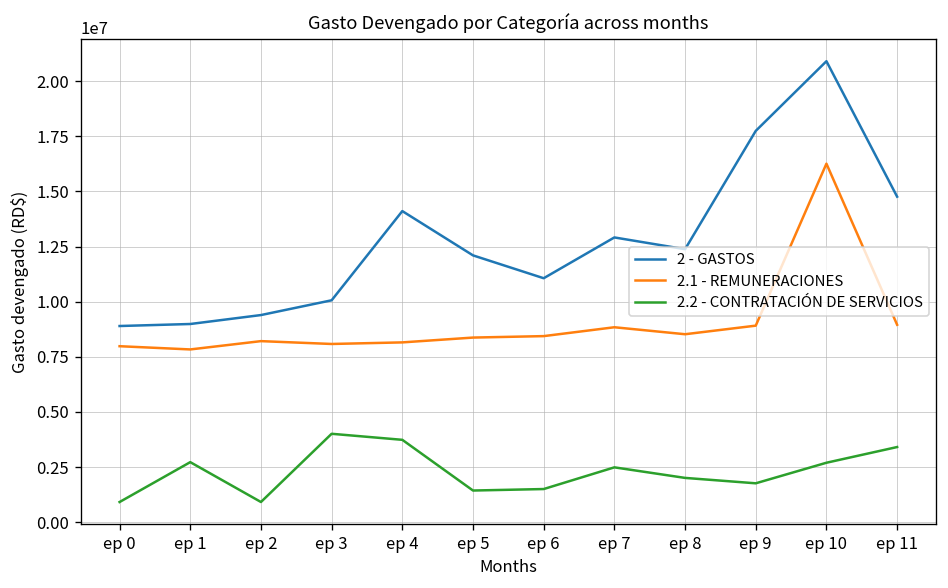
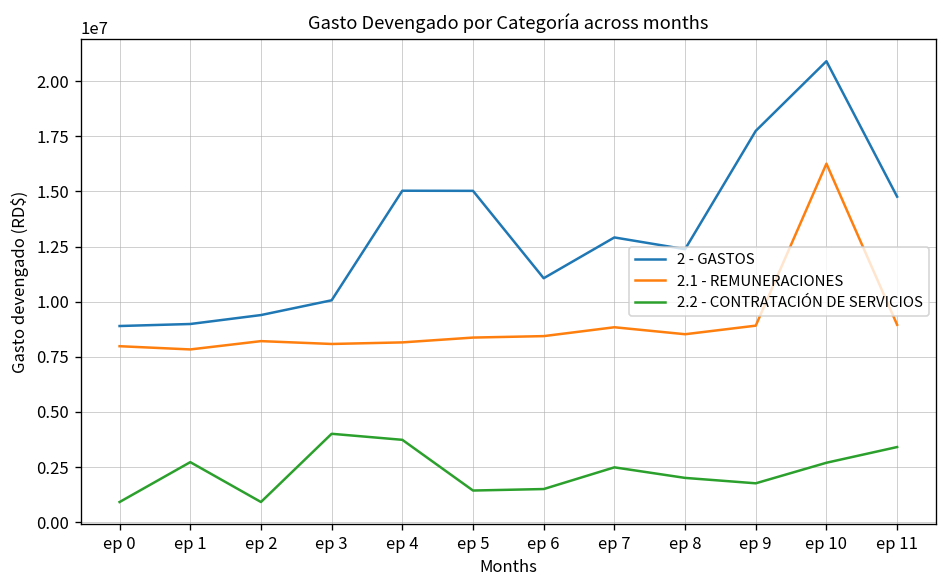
  {
    "2 - GASTOS": {
      "ep 0": 8900000,
      "ep 1": 9000000,
      "ep 2": 9400000,
      "ep 3": 10100000,
-     "ep 4": 14100000,
-     "ep 5": 12100000,
+     "ep 4": 15000000,
+     "ep 5": 15000000,
      "ep 6": 11100000,
      "ep 7": 12900000,
      "ep 9": 17700000,
      "ep 10": 20900000,
      "ep 11": 14800000
    },
    "2.1 - REMUNERACIONES": {
      "ep 0": 8000000,
      "ep 1": 7800000,
      "ep 2": 8200000,
      "ep 3": 8100000,
      "ep 4": 8200000,
      "ep 5": 8400000,
      "ep 6": 8400000,
      "ep 7": 8800000,
      "ep 8": 8500000,
      "ep 9": 8900000,
      "ep 10": 16300000,
      "ep 11": 9000000
    },
    "2.2 - CONTRATACIÓN DE SERVICIOS": {
      "ep 0": 900000,
      "ep 1": 2700000,
      "ep 2": 900000,
      "ep 3": 4000000,
      "ep 4": 3700000,
      "ep 5": 1400000,
      "ep 6": 1500000,
      "ep 7": 2500000,
      "ep 8": 2000000,
      "ep 9": 1800000,
      "ep 10": 2700000,
      "ep 11": 3400000
    }
  }
